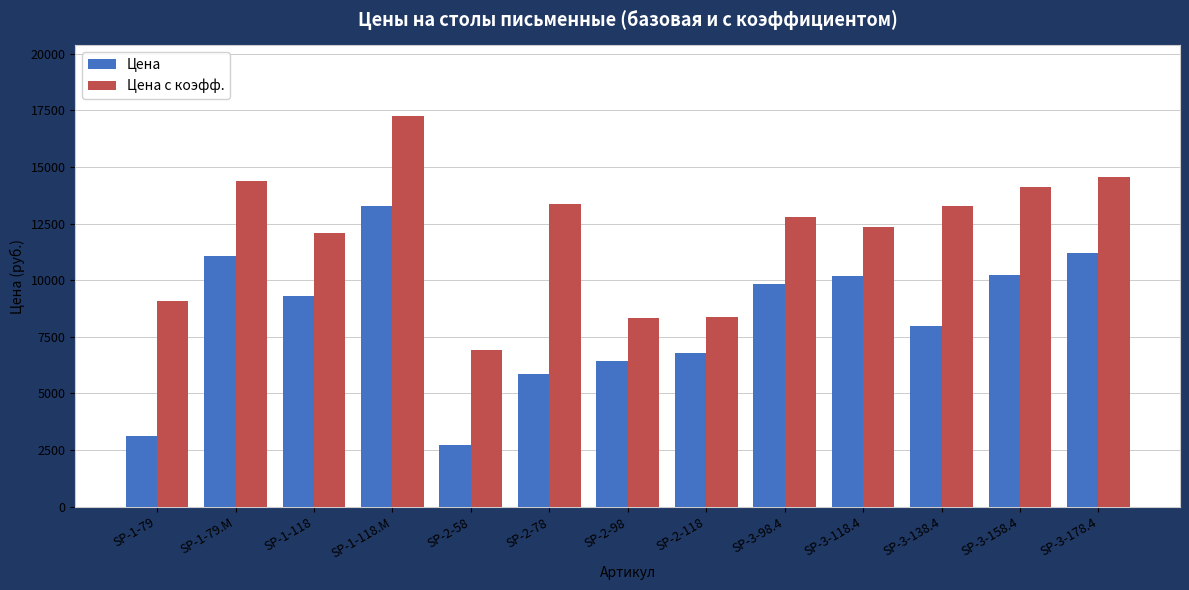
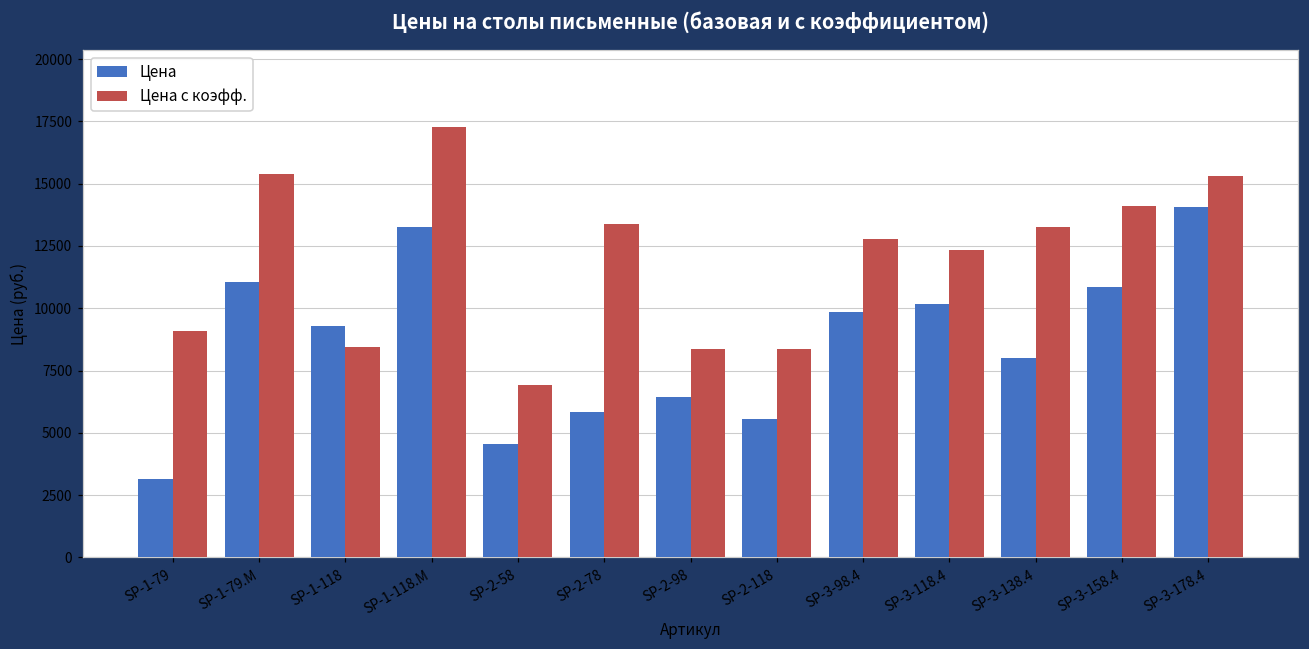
  {
    "Цена": {
      "SP-1-79": 3100,
      "SP-1-79.M": 11100,
      "SP-1-118": 9300,
      "SP-1-118.M": 13300,
-     "SP-2-58": 2700,
+     "SP-2-58": 4600,
      "SP-2-78": 5800,
      "SP-2-98": 6400,
-     "SP-2-118": 6800,
+     "SP-2-118": 5600,
      "SP-3-98.4": 9800,
      "SP-3-118.4": 10200,
      "SP-3-138.4": 8000,
-     "SP-3-158.4": 10200,
-     "SP-3-178.4": 11200
+     "SP-3-158.4": 10900,
+     "SP-3-178.4": 14100
    },
    "Цена с коэфф.": {
      "SP-1-79": 9100,
-     "SP-1-79.M": 14400,
-     "SP-1-118": 12100,
+     "SP-1-79.M": 15400,
+     "SP-1-118": 8400,
      "SP-1-118.M": 17300,
      "SP-2-58": 6900,
      "SP-2-78": 13400,
      "SP-2-98": 8300,
      "SP-2-118": 8400,
      "SP-3-98.4": 12800,
      "SP-3-118.4": 12400,
      "SP-3-138.4": 13300,
      "SP-3-158.4": 14100,
-     "SP-3-178.4": 14500
+     "SP-3-178.4": 15300
    }
  }
